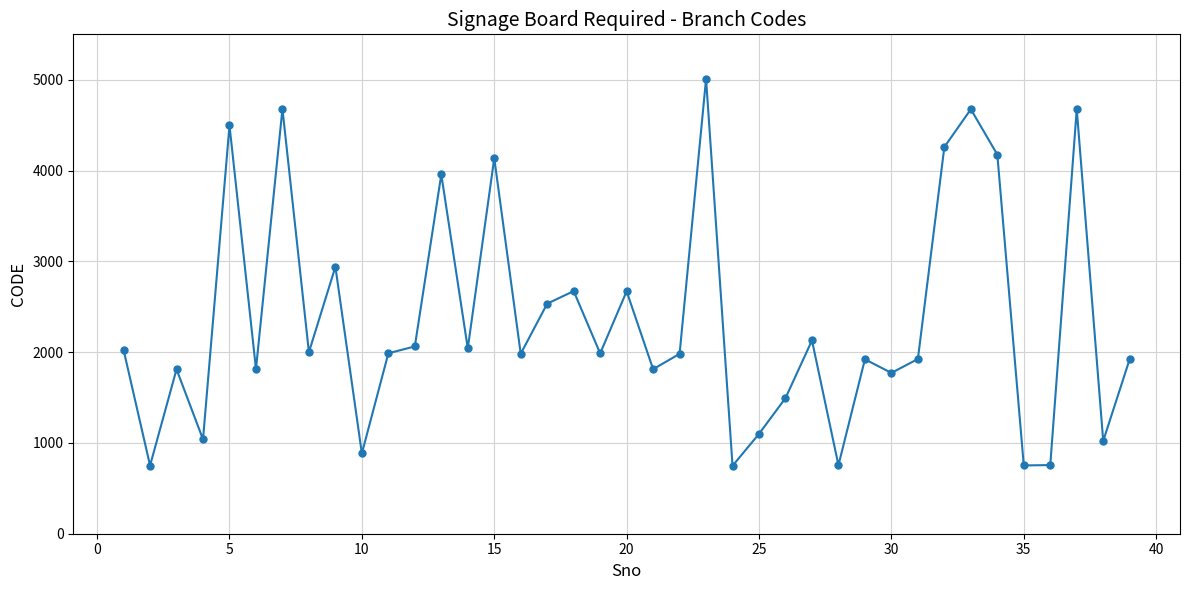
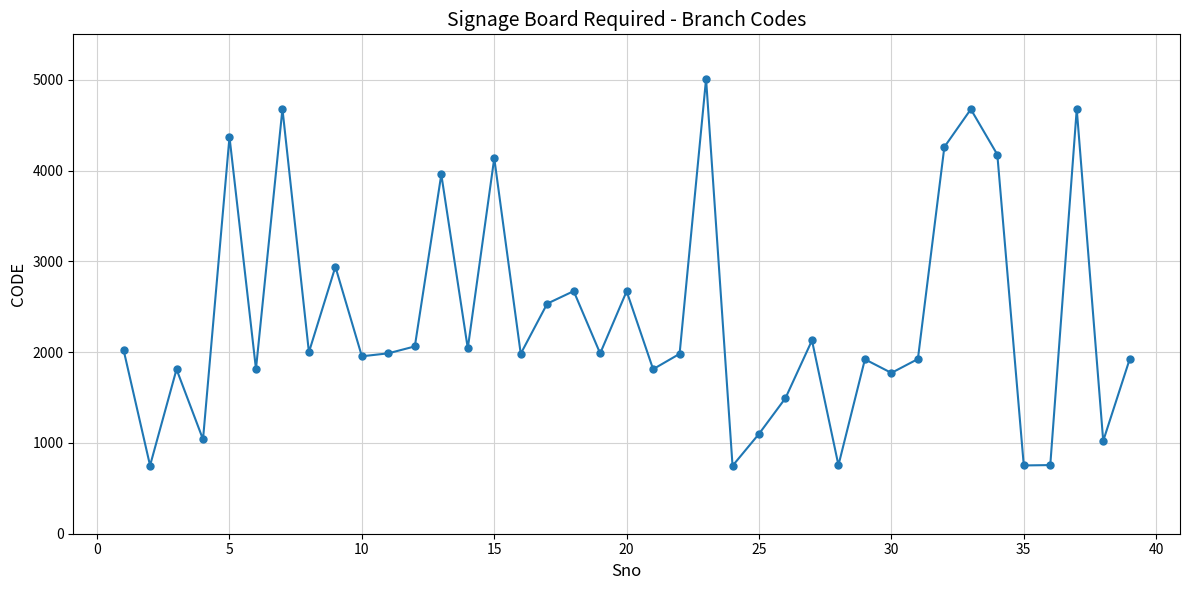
  {
-   "5": 4500,
-   "10": 900,
+   "5": 4400,
+   "10": 2000,
    "15": 4100,
    "20": 2700,
    "25": 1100,
    "30": 1800,
    "35": 800
  }
